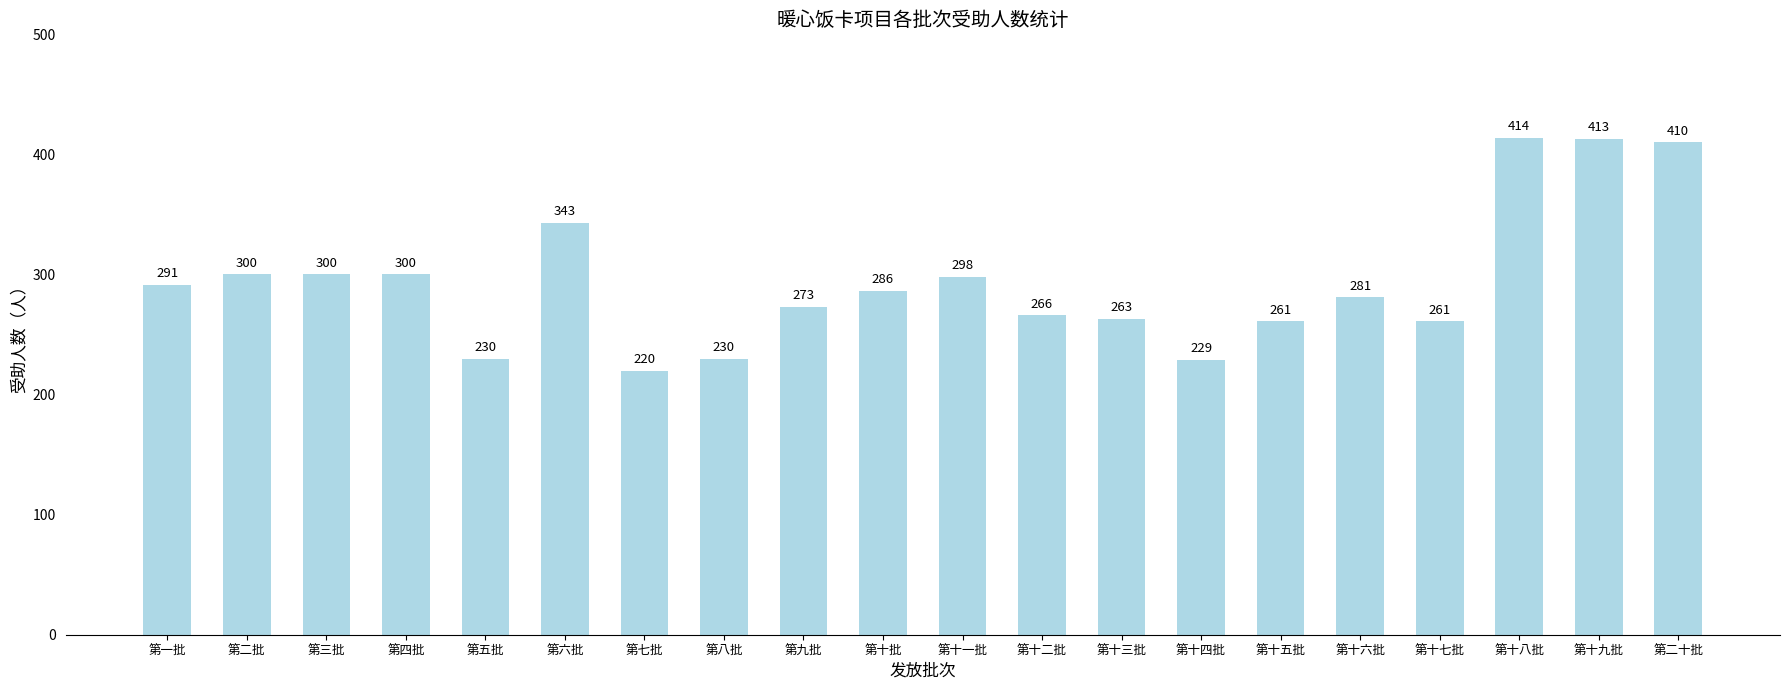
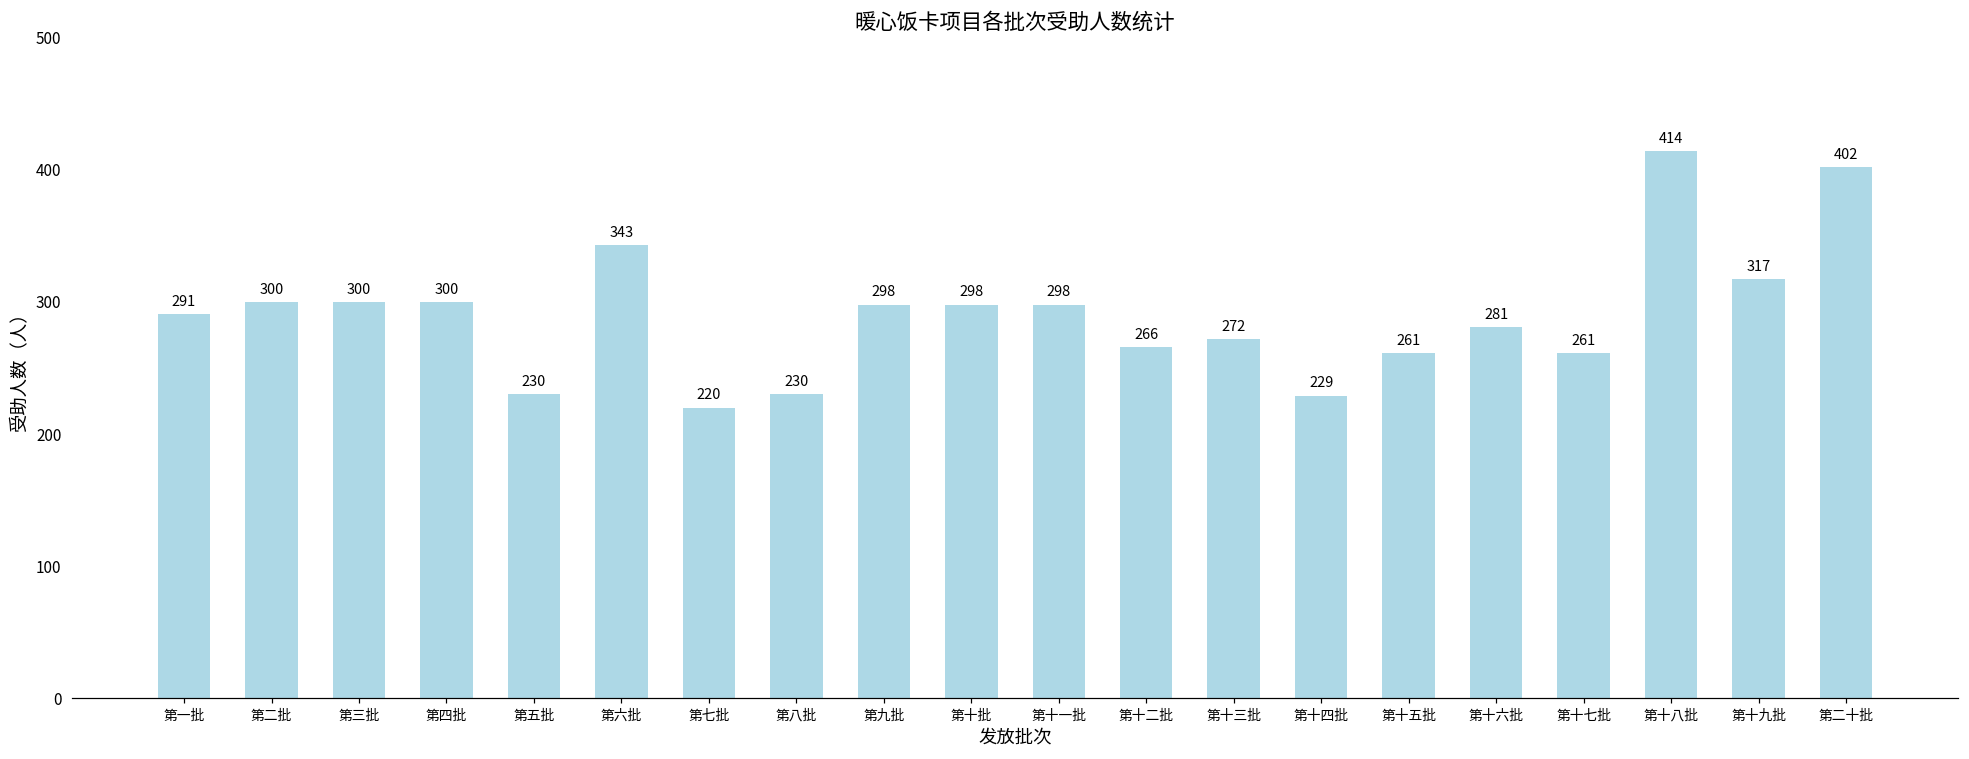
  {
    "第一批": 291,
    "第二批": 300,
    "第三批": 300,
    "第四批": 300,
    "第五批": 230,
    "第六批": 343,
    "第七批": 220,
    "第八批": 230,
-   "第九批": 273,
-   "第十批": 286,
+   "第九批": 298,
+   "第十批": 298,
    "第十一批": 298,
    "第十二批": 266,
-   "第十三批": 263,
+   "第十三批": 272,
    "第十四批": 229,
    "第十五批": 261,
    "第十六批": 281,
    "第十七批": 261,
    "第十八批": 414,
-   "第十九批": 413,
-   "第二十批": 410
+   "第十九批": 317,
+   "第二十批": 402
  }
